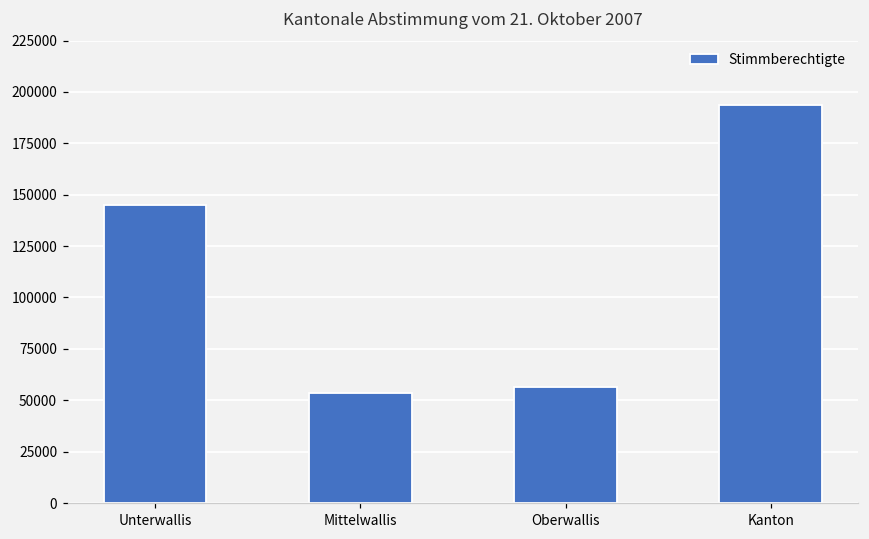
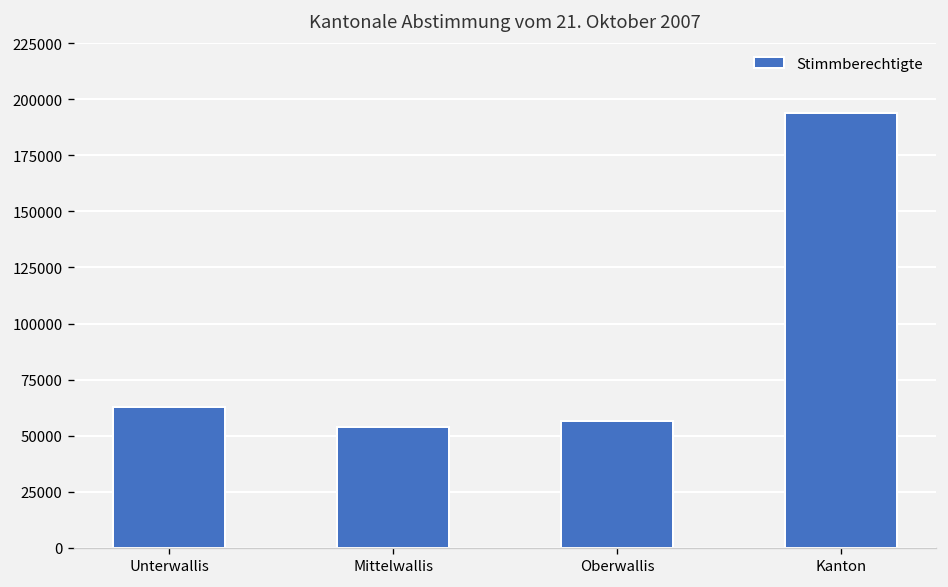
  {
-   "Unterwallis": 145000,
+   "Unterwallis": 63000,
    "Mittelwallis": 54000,
    "Oberwallis": 56000,
    "Kanton": 194000
  }
